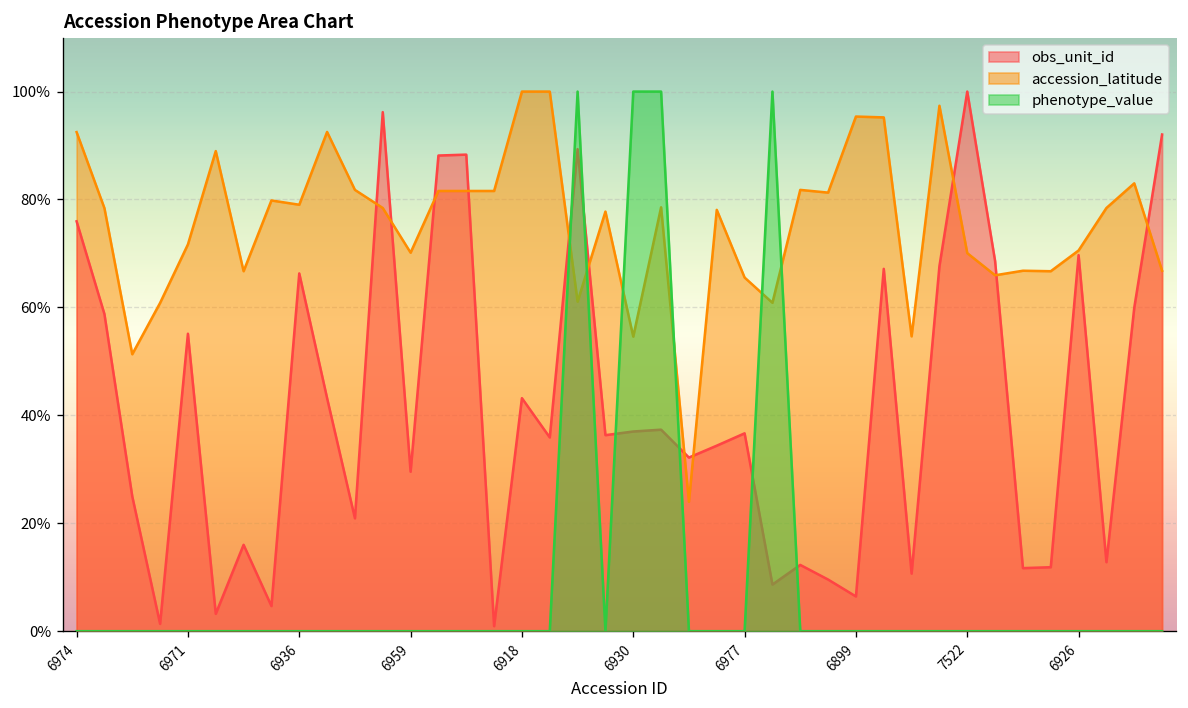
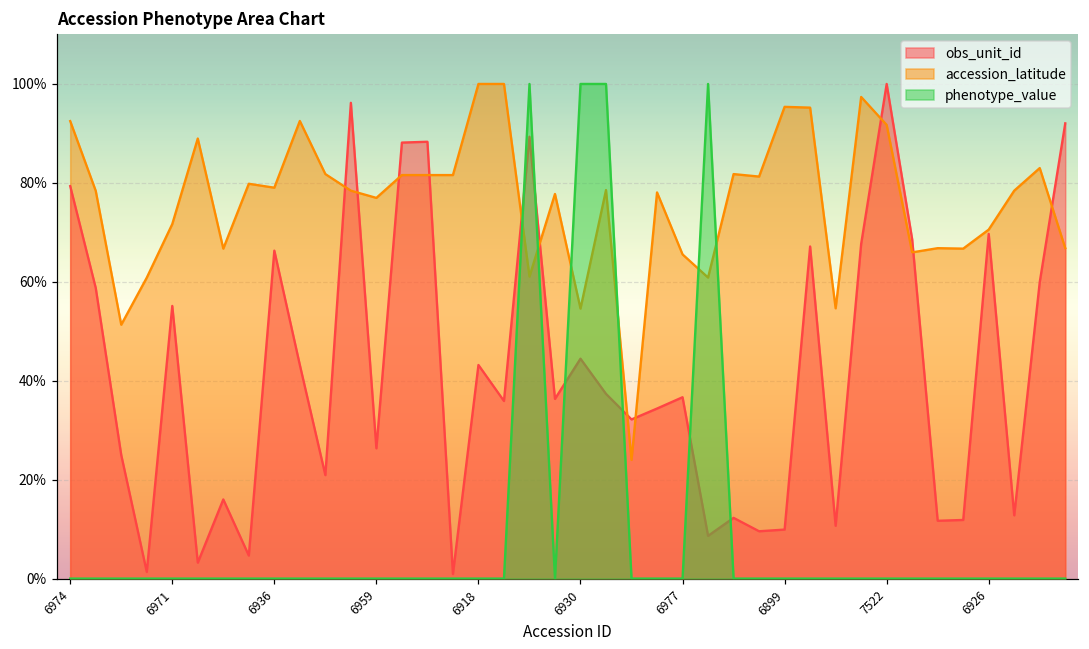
  {
    "obs_unit_id": {
-     "6974": "76%",
+     "6974": "79%",
      "6971": "55%",
      "6936": "66%",
-     "6959": "30%",
+     "6959": "26%",
      "6918": "43%",
-     "6930": "37%",
+     "6930": "44%",
      "6977": "37%",
-     "6899": "6%",
+     "6899": "10%",
      "7522": "100%",
      "6926": "70%"
    },
    "accession_latitude": {
      "6974": "92%",
      "6971": "72%",
      "6936": "79%",
-     "6959": "70%",
+     "6959": "77%",
      "6918": "100%",
      "6930": "55%",
      "6977": "66%",
      "6899": "95%",
-     "7522": "70%",
+     "7522": "92%",
      "6926": "71%"
    },
    "phenotype_value": {
      "6974": "0%",
      "6971": "0%",
      "6936": "0%",
      "6959": "0%",
      "6918": "0%",
      "6930": "100%",
      "6977": "0%",
      "6899": "0%",
      "7522": "0%",
      "6926": "0%"
    }
  }
